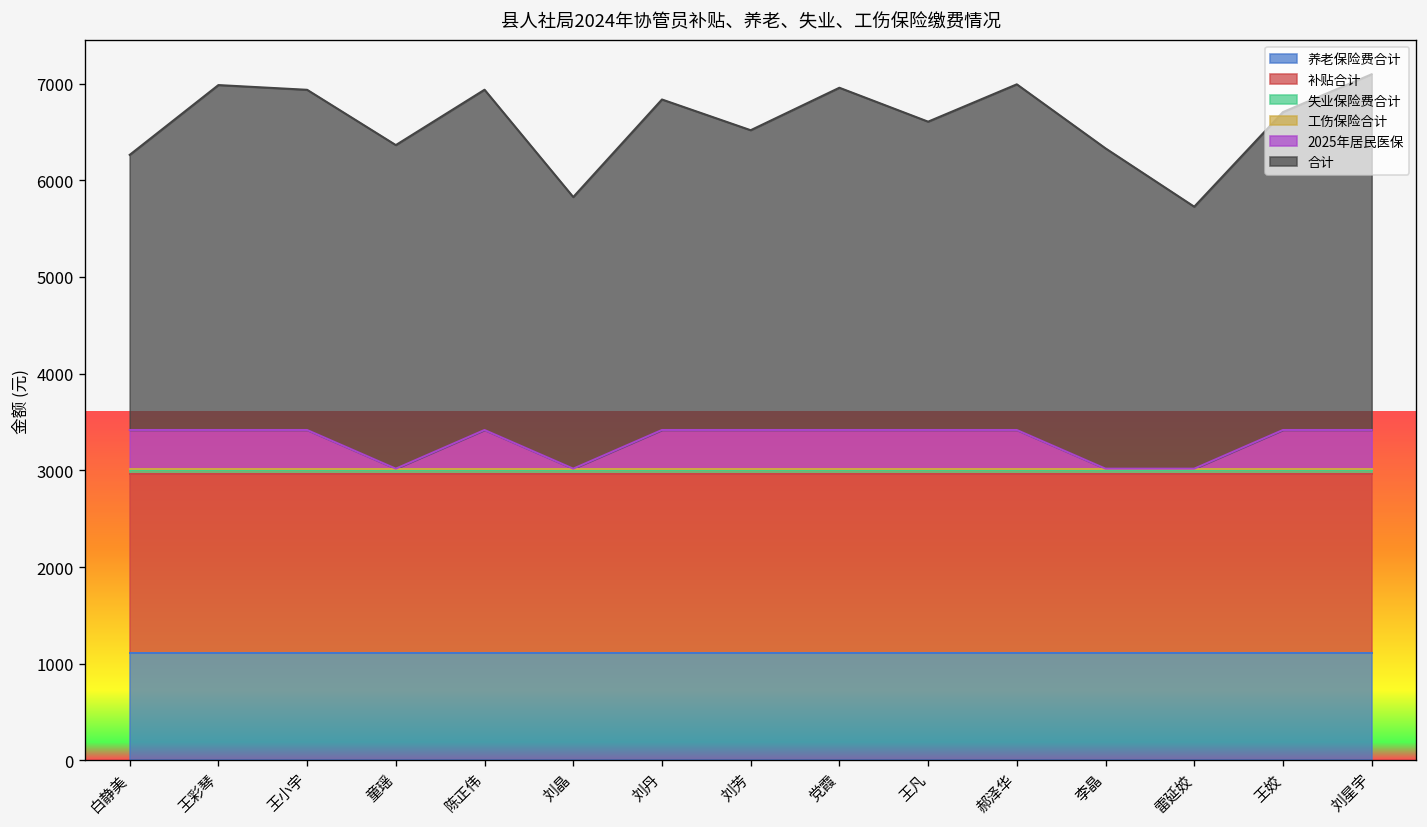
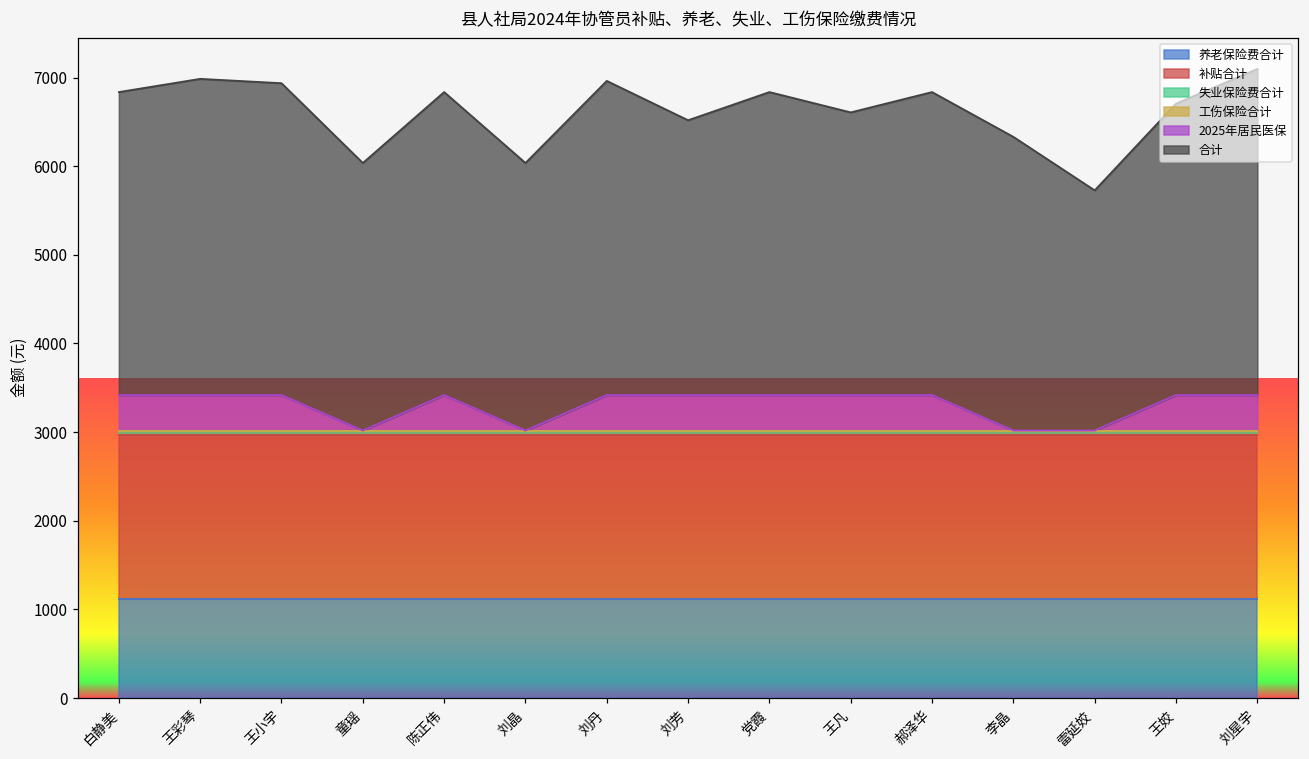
  {
    "养老保险费合计": {
      "白静美": 1100,
      "王彩琴": 1100,
      "王小宇": 1100,
      "童瑶": 1100,
      "陈正伟": 1100,
      "刘晶": 1100,
      "刘丹": 1100,
      "刘芳": 1100,
      "党霞": 1100,
      "王凡": 1100,
      "郝泽华": 1100,
      "李晶": 1100,
      "雷延姣": 1100,
      "王姣": 1100,
      "刘星宇": 1100
    },
    "补贴合计": {
      "白静美": 1900,
      "王彩琴": 1900,
      "王小宇": 1900,
      "童瑶": 1900,
      "陈正伟": 1900,
      "刘晶": 1900,
      "刘丹": 1900,
      "刘芳": 1900,
      "党霞": 1900,
      "王凡": 1900,
      "郝泽华": 1900,
      "李晶": 1900,
      "雷延姣": 1900,
      "王姣": 1900,
      "刘星宇": 1900
    },
    "2025年居民医保": {
      "白静美": 3400,
      "王彩琴": 3400,
      "王小宇": 3400,
      "陈正伟": 3400,
      "刘丹": 3400,
      "刘芳": 3400,
      "党霞": 3400,
      "王凡": 3400,
      "郝泽华": 3400,
      "王姣": 3400,
      "刘星宇": 3400
    },
    "合计": {
-     "白静美": 2800,
+     "白静美": 3400,
      "王彩琴": 3600,
      "王小宇": 3500,
-     "童瑶": 3300,
-     "陈正伟": 3500,
-     "刘晶": 2800,
-     "刘丹": 3400,
+     "童瑶": 3000,
+     "陈正伟": 3400,
+     "刘晶": 3000,
+     "刘丹": 3500,
      "刘芳": 3100,
-     "党霞": 3500,
+     "党霞": 3400,
      "王凡": 3200,
-     "郝泽华": 3600,
+     "郝泽华": 3400,
      "李晶": 3300,
      "雷延姣": 2700
    }
  }
